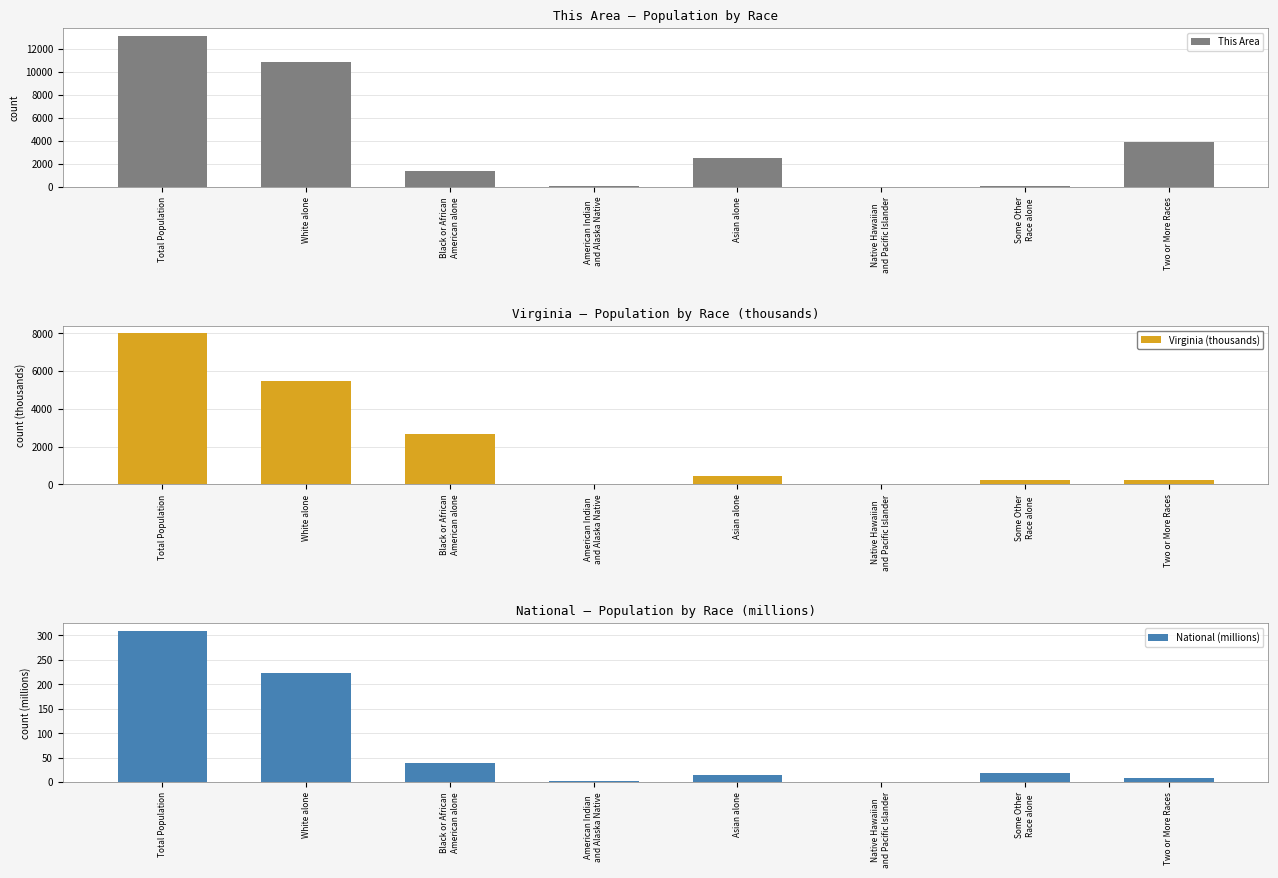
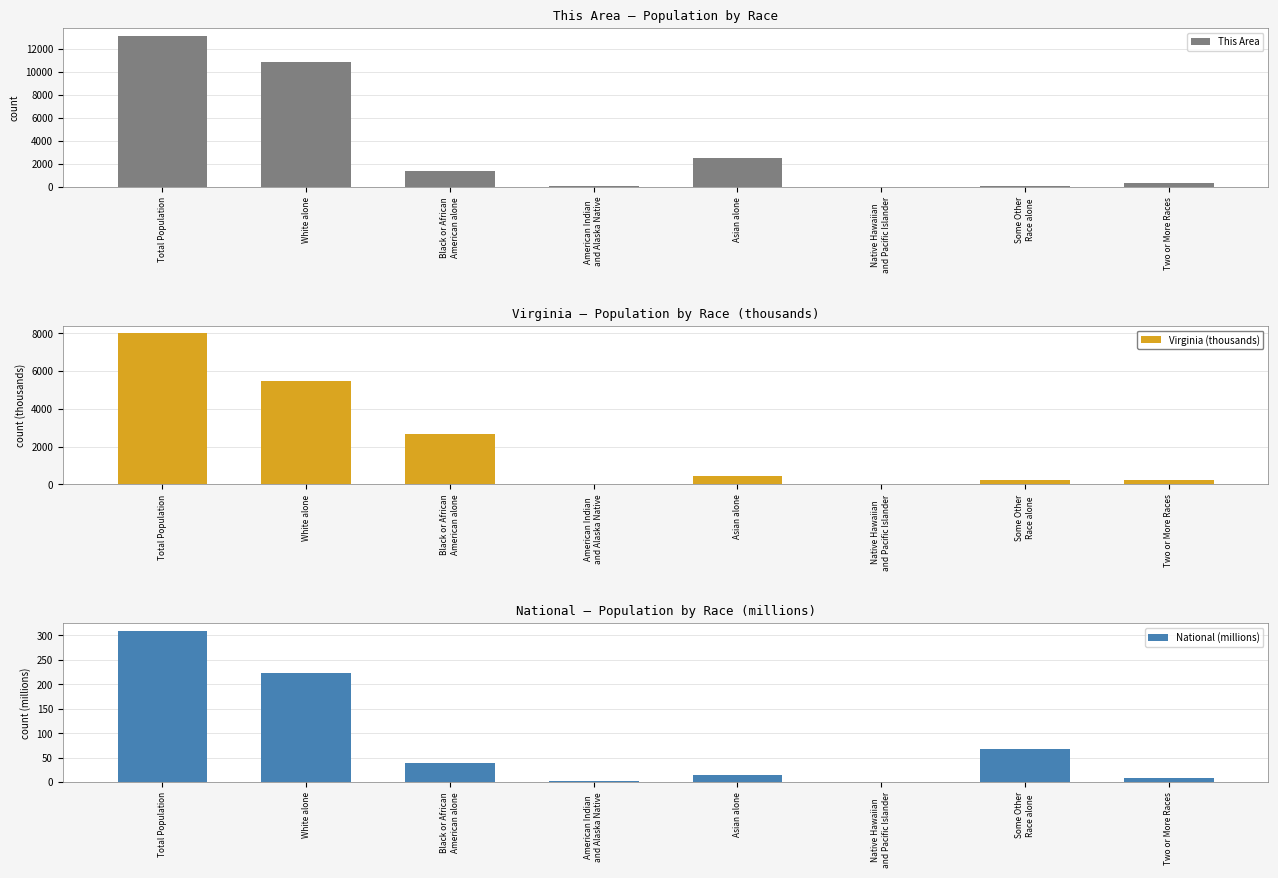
  {
    "This Area – Population by Race": {
      "Total Population": 13200,
      "White alone": 10900,
      "Black or African American alone": 1400,
      "Asian alone": 2500,
-     "Two or More Races": 3900
+     "Two or More Races": 300
    },
    "Virginia – Population by Race (thousands)": {
      "Total Population": 8000,
      "White alone": 5500,
      "Black or African American alone": 2700,
      "Asian alone": 400,
      "Some Other Race alone": 300,
      "Two or More Races": 200
    },
    "National – Population by Race (millions)": {
      "Total Population": 310,
      "White alone": 220,
      "Black or African American alone": 40,
      "Asian alone": 10,
-     "Some Other Race alone": 20,
+     "Some Other Race alone": 70,
      "Two or More Races": 10
    }
  }
